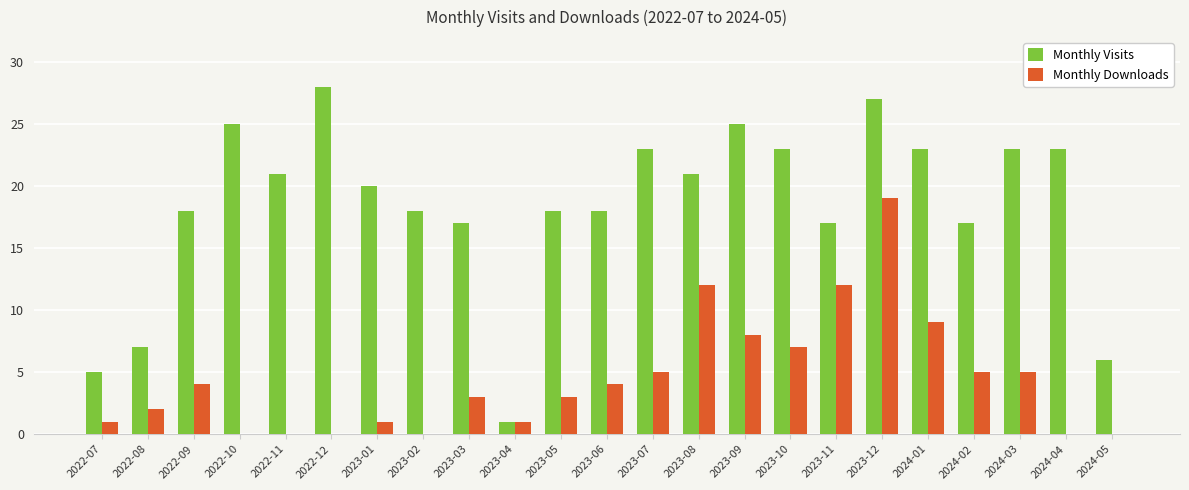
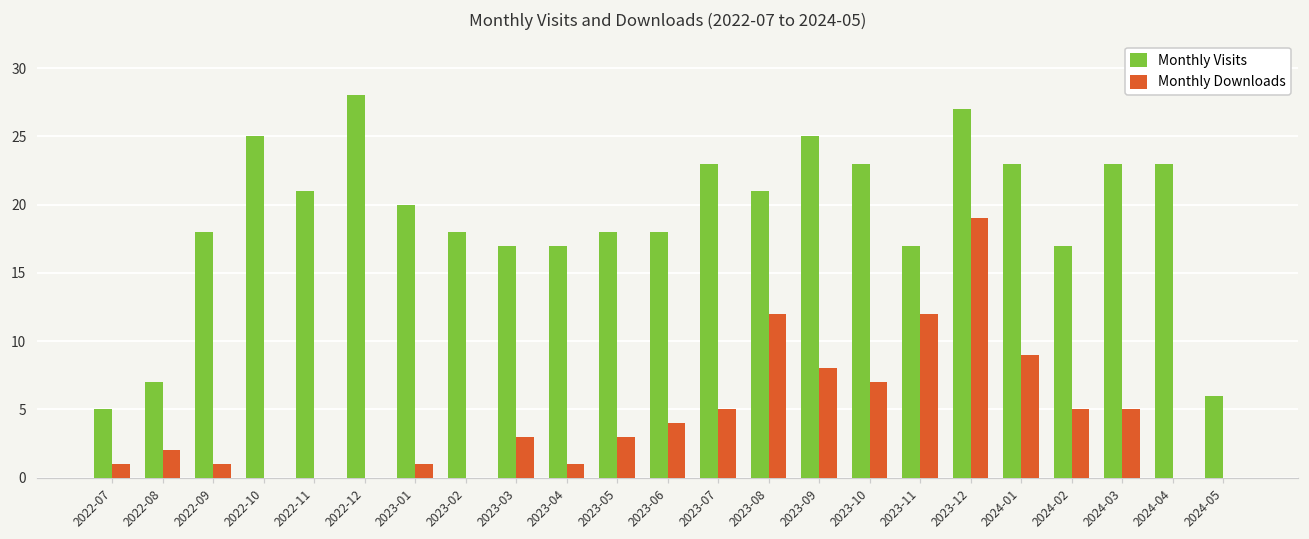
  {
    "Monthly Visits": {
      "2022-07": 5,
      "2022-08": 7,
      "2022-09": 18,
      "2022-10": 25,
      "2022-11": 21,
      "2022-12": 28,
      "2023-01": 20,
      "2023-02": 18,
      "2023-03": 17,
-     "2023-04": 1,
+     "2023-04": 17,
      "2023-05": 18,
      "2023-06": 18,
      "2023-07": 23,
      "2023-08": 21,
      "2023-09": 25,
      "2023-10": 23,
      "2023-11": 17,
      "2023-12": 27,
      "2024-01": 23,
      "2024-02": 17,
      "2024-03": 23,
      "2024-04": 23,
      "2024-05": 6
    },
    "Monthly Downloads": {
      "2022-07": 1,
      "2022-08": 2,
-     "2022-09": 4,
+     "2022-09": 1,
      "2022-10": 0,
      "2022-11": 0,
      "2022-12": 0,
      "2023-01": 1,
      "2023-02": 0,
      "2023-03": 3,
      "2023-04": 1,
      "2023-05": 3,
      "2023-06": 4,
      "2023-07": 5,
      "2023-08": 12,
      "2023-09": 8,
      "2023-10": 7,
      "2023-11": 12,
      "2023-12": 19,
      "2024-01": 9,
      "2024-02": 5,
      "2024-03": 5,
      "2024-04": 0,
      "2024-05": 0
    }
  }
